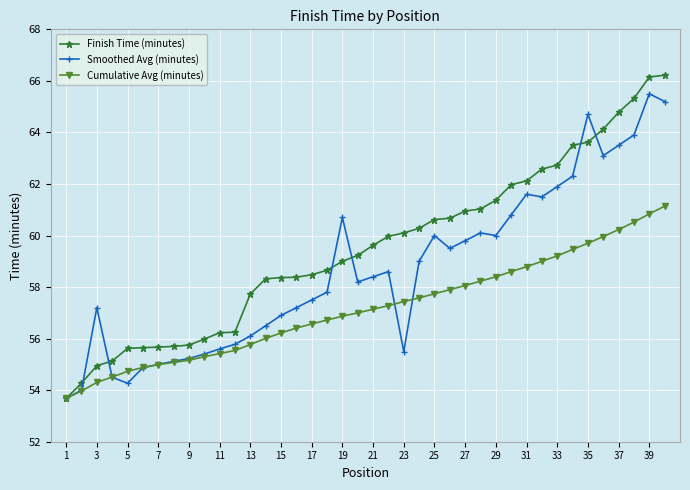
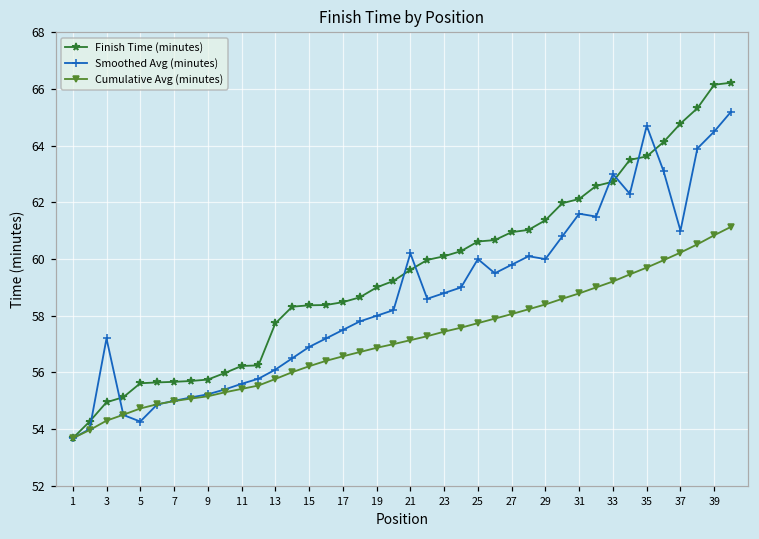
  {
    "Smoothed Avg (minutes)": {
      "3": 57.2,
      "5": 54.3,
      "11": 55.6,
      "13": 56.1,
      "15": 56.9,
      "17": 57.5,
-     "19": 60.7,
-     "21": 58.4,
-     "23": 55.5,
+     "19": 58.0,
+     "21": 60.2,
+     "23": 58.8,
      "25": 60.0,
      "27": 59.8,
      "29": 60.0,
      "31": 61.6,
-     "33": 61.9,
+     "33": 63.0,
      "35": 64.7,
-     "37": 63.5,
-     "39": 65.5
+     "37": 61.0,
+     "39": 64.5
    }
  }
